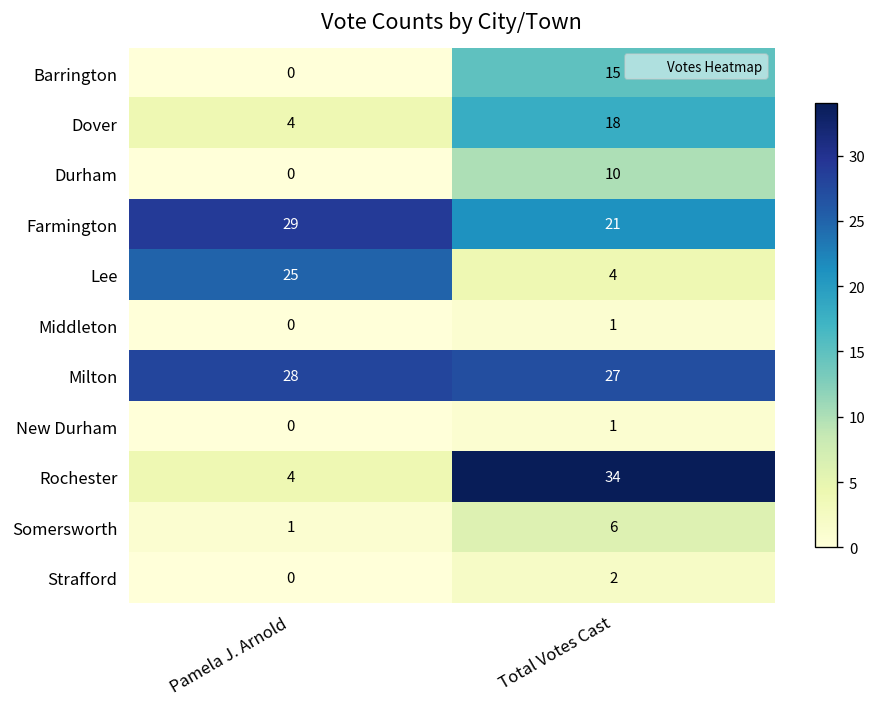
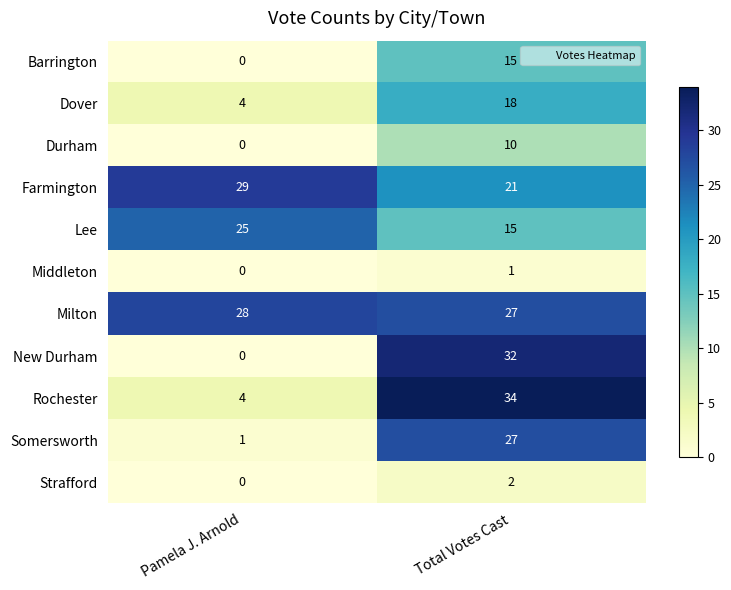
  {
    "Barrington": {
      "Pamela J. Arnold": 0,
      "Total Votes Cast": 15
    },
    "Dover": {
      "Pamela J. Arnold": 4,
      "Total Votes Cast": 18
    },
    "Durham": {
      "Pamela J. Arnold": 0,
      "Total Votes Cast": 10
    },
    "Farmington": {
      "Pamela J. Arnold": 29,
      "Total Votes Cast": 21
    },
    "Lee": {
      "Pamela J. Arnold": 25,
-     "Total Votes Cast": 4
+     "Total Votes Cast": 15
    },
    "Middleton": {
      "Pamela J. Arnold": 0,
      "Total Votes Cast": 1
    },
    "Milton": {
      "Pamela J. Arnold": 28,
      "Total Votes Cast": 27
    },
    "New Durham": {
      "Pamela J. Arnold": 0,
-     "Total Votes Cast": 1
+     "Total Votes Cast": 32
    },
    "Rochester": {
      "Pamela J. Arnold": 4,
      "Total Votes Cast": 34
    },
    "Somersworth": {
      "Pamela J. Arnold": 1,
-     "Total Votes Cast": 6
+     "Total Votes Cast": 27
    },
    "Strafford": {
      "Pamela J. Arnold": 0,
      "Total Votes Cast": 2
    }
  }
